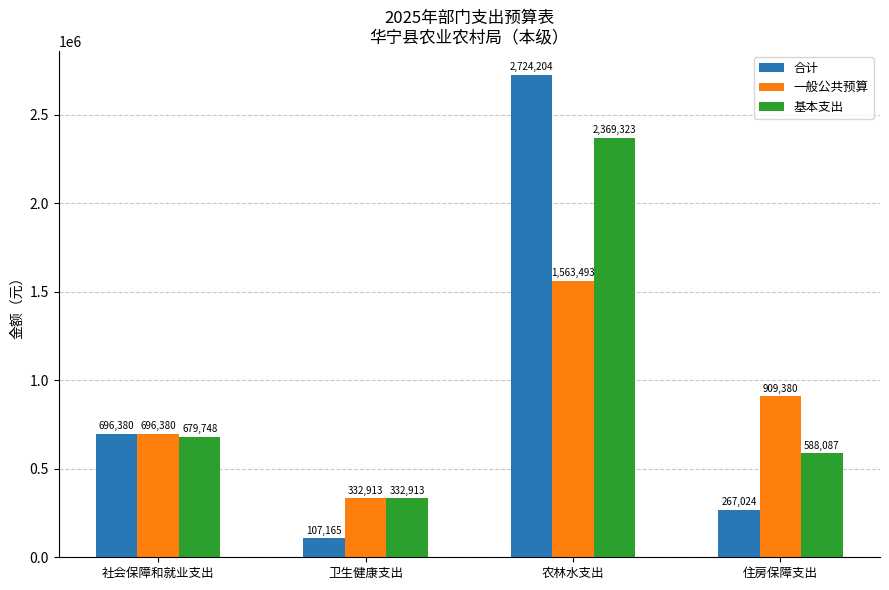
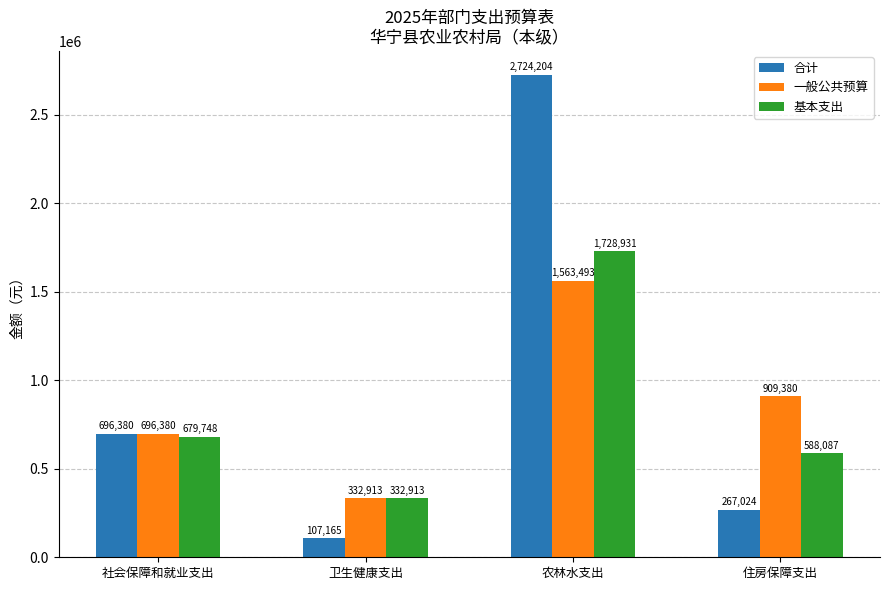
  {
    "合计": {
      "社会保障和就业支出": "696,380",
      "卫生健康支出": "107,165",
      "农林水支出": "2,724,204",
      "住房保障支出": "267,024"
    },
    "一般公共预算": {
      "社会保障和就业支出": "696,380",
      "卫生健康支出": "332,913",
      "农林水支出": "1,563,493",
      "住房保障支出": "909,380"
    },
    "基本支出": {
      "社会保障和就业支出": "679,748",
      "卫生健康支出": "332,913",
-     "农林水支出": "2,369,323",
+     "农林水支出": "1,728,931",
      "住房保障支出": "588,087"
    }
  }
